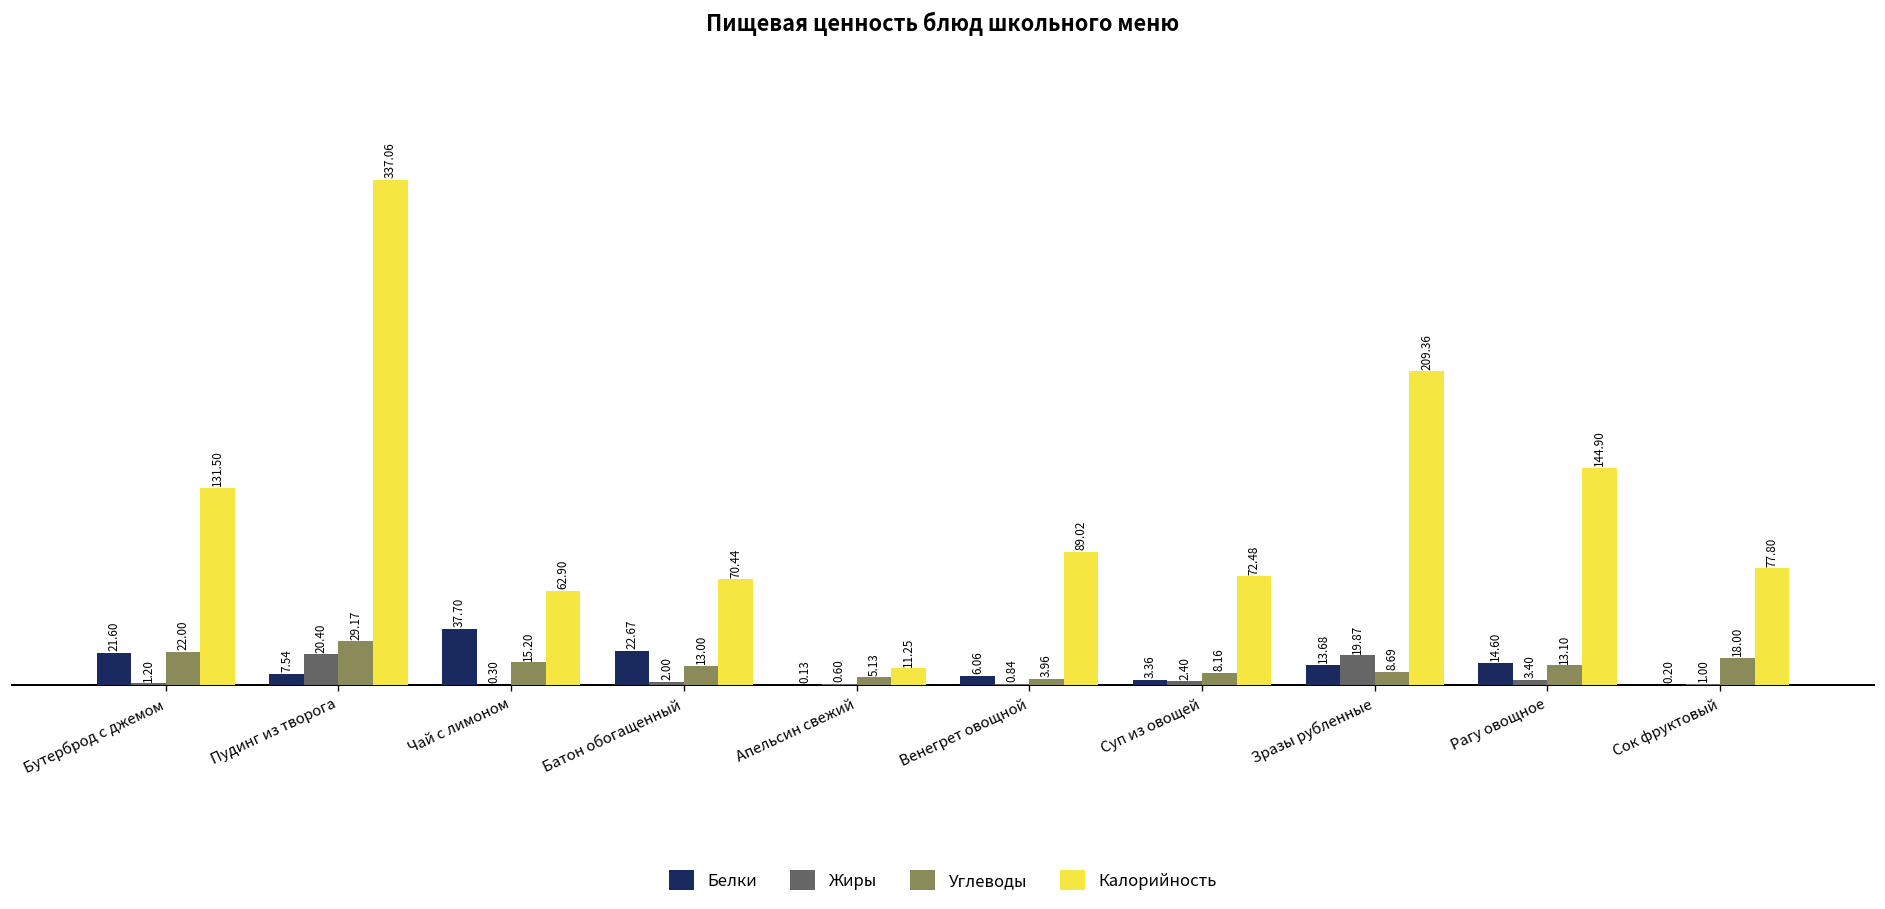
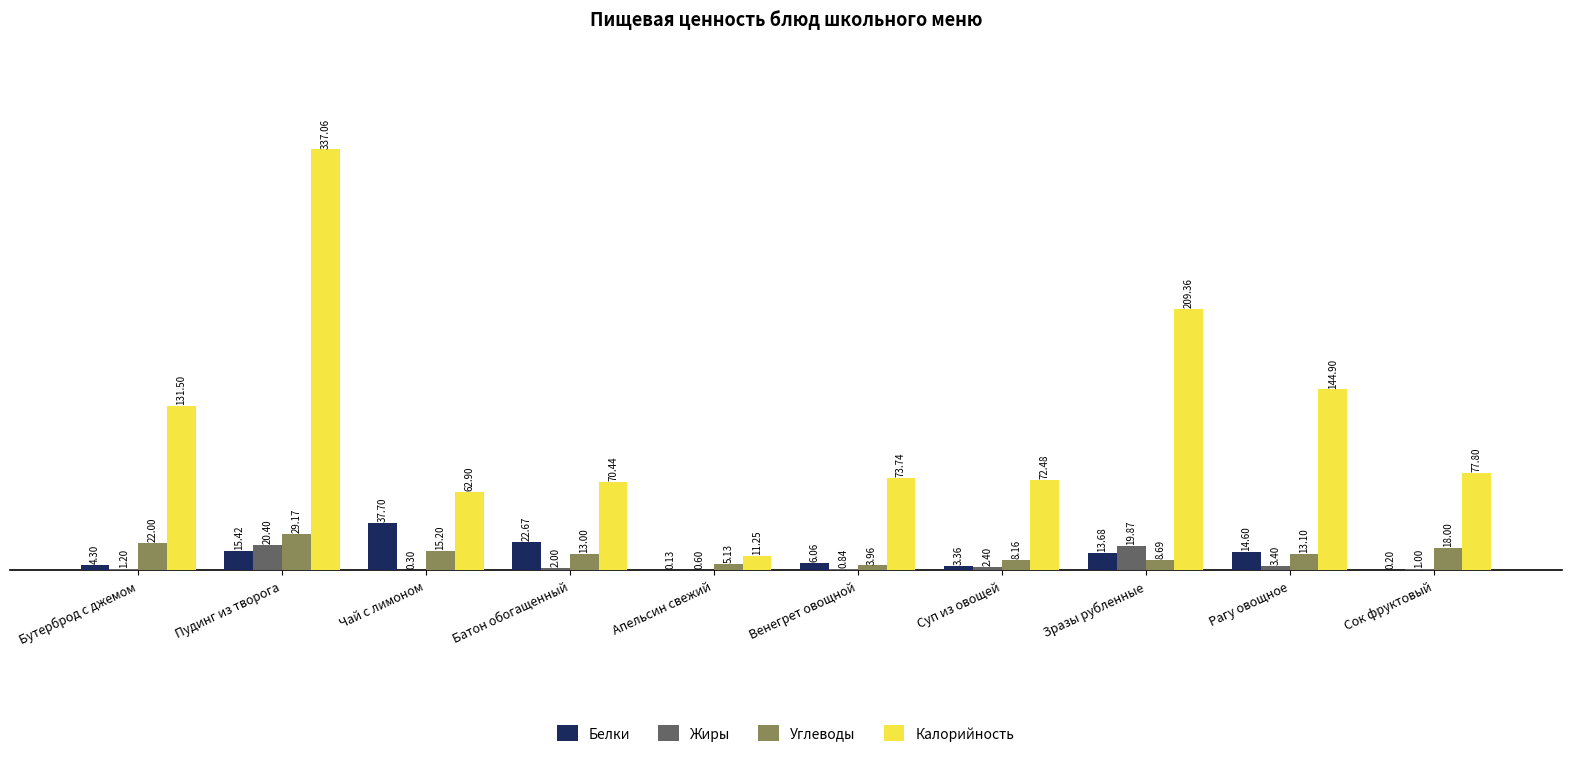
  {
    "Белки": {
-     "Бутерброд с джемом": 21.60,
-     "Пудинг из творога": 7.54,
+     "Бутерброд с джемом": 4.30,
+     "Пудинг из творога": 15.42,
      "Чай с лимоном": 37.70,
      "Батон обогащенный": 22.67,
      "Апельсин свежий": 0.13,
      "Венегрет овощной": 6.06,
      "Суп из овощей": 3.36,
      "Зразы рубленные": 13.68,
      "Рагу овощное": 14.60,
      "Сок фруктовый": 0.20
    },
    "Калорийность": {
      "Бутерброд с джемом": 131.50,
      "Пудинг из творога": 337.06,
      "Чай с лимоном": 62.90,
      "Батон обогащенный": 70.44,
      "Апельсин свежий": 11.25,
-     "Венегрет овощной": 89.02,
+     "Венегрет овощной": 73.74,
      "Суп из овощей": 72.48,
      "Зразы рубленные": 209.36,
      "Рагу овощное": 144.90,
      "Сок фруктовый": 77.80
    }
  }
